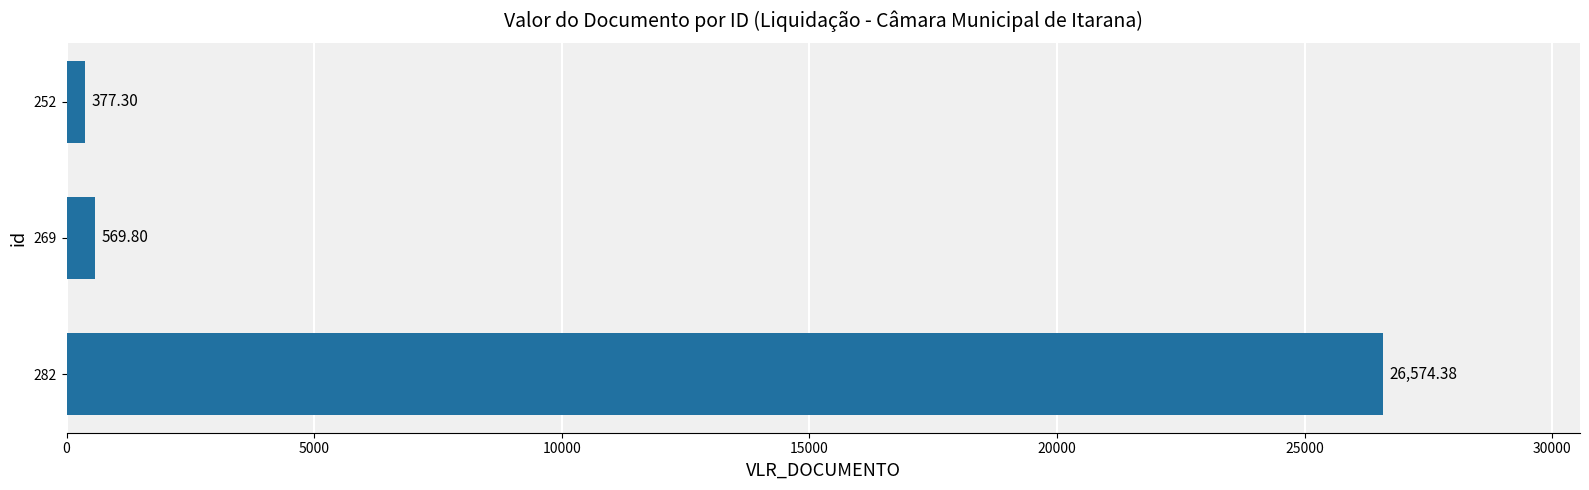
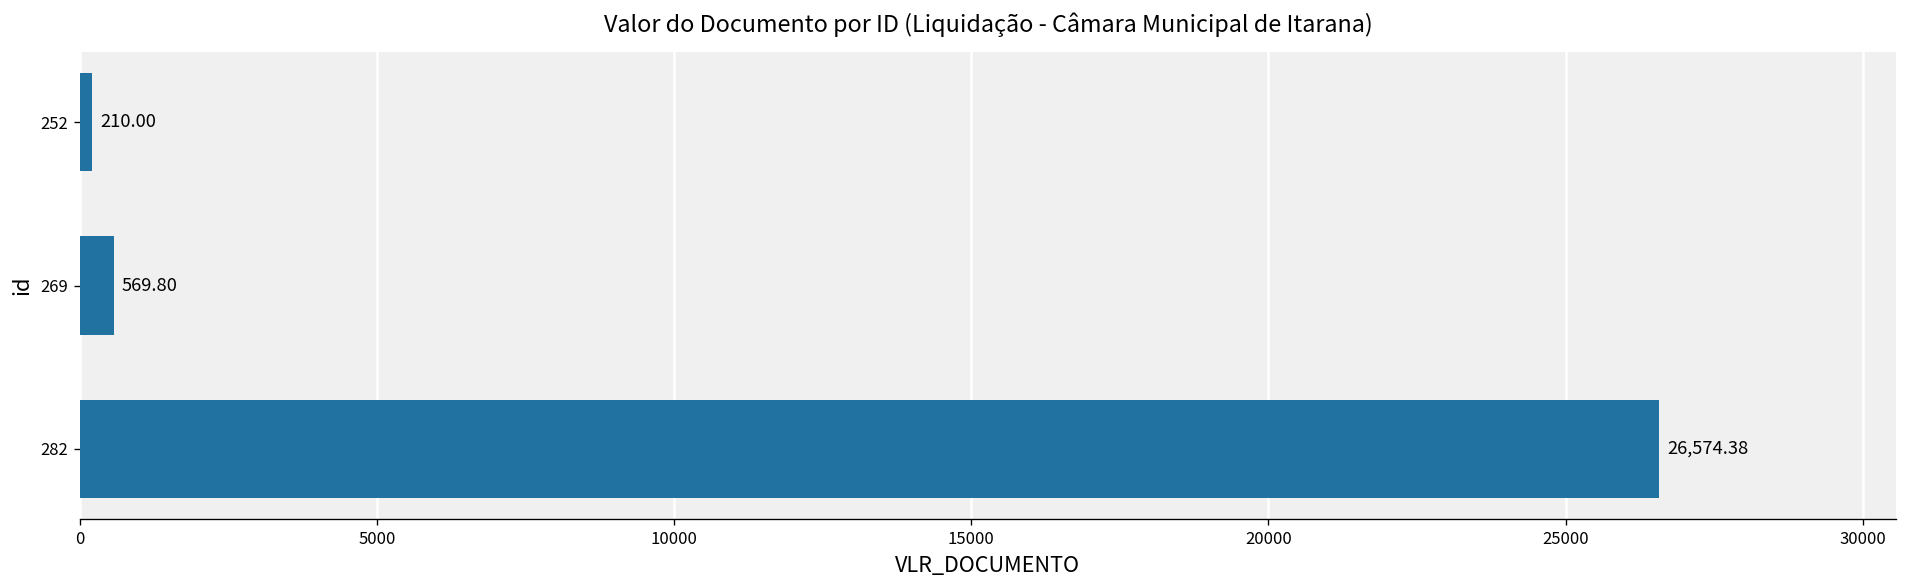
  {
-   "252": "377.30",
+   "252": "210.00",
    "269": "569.80",
    "282": "26,574.38"
  }
